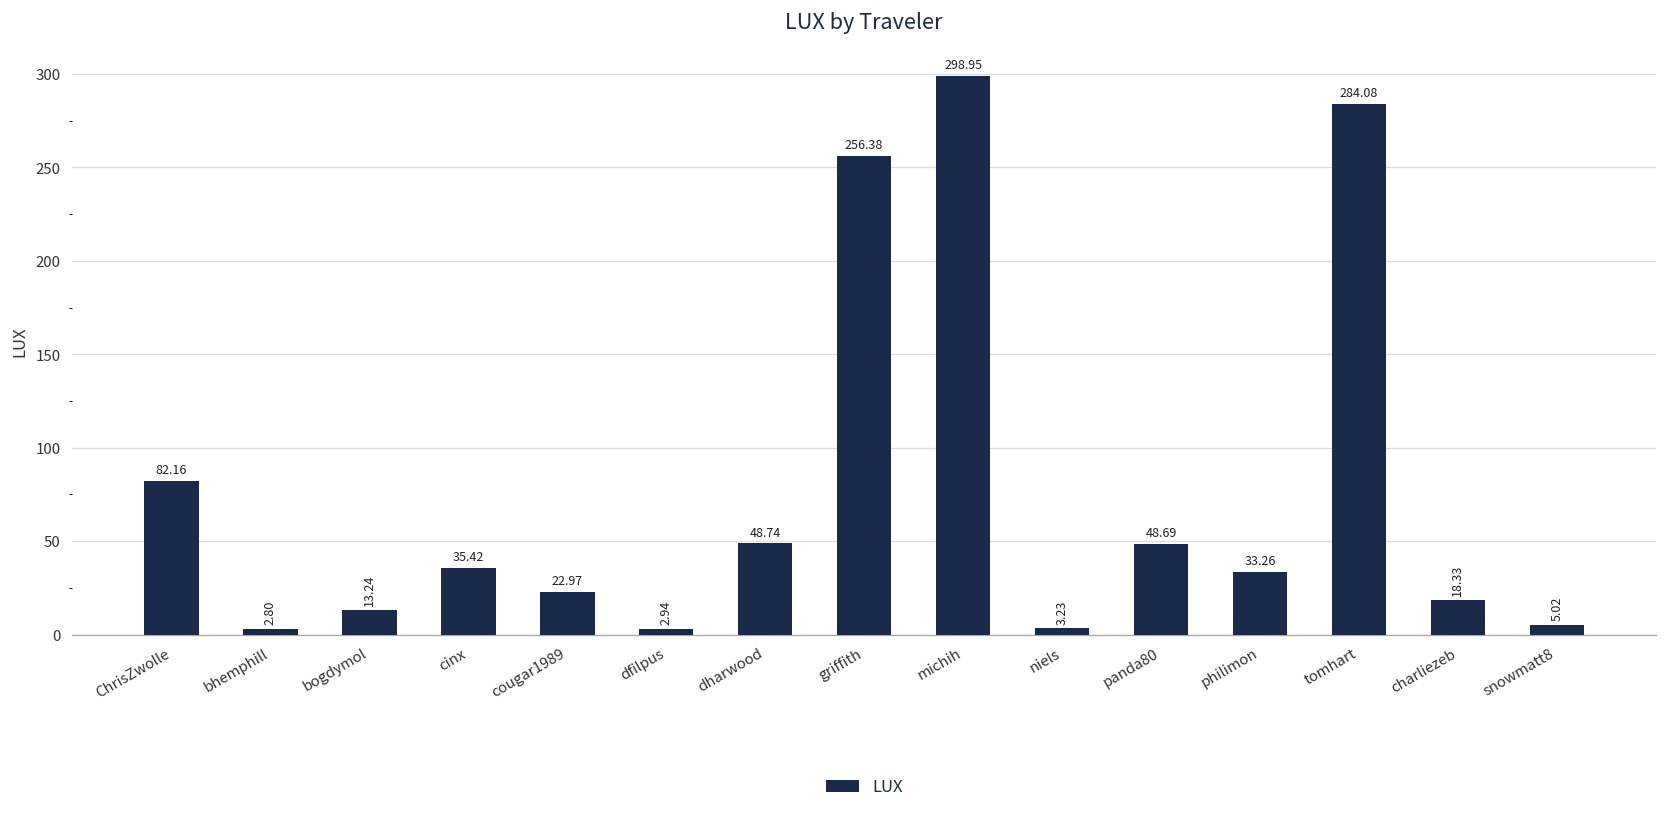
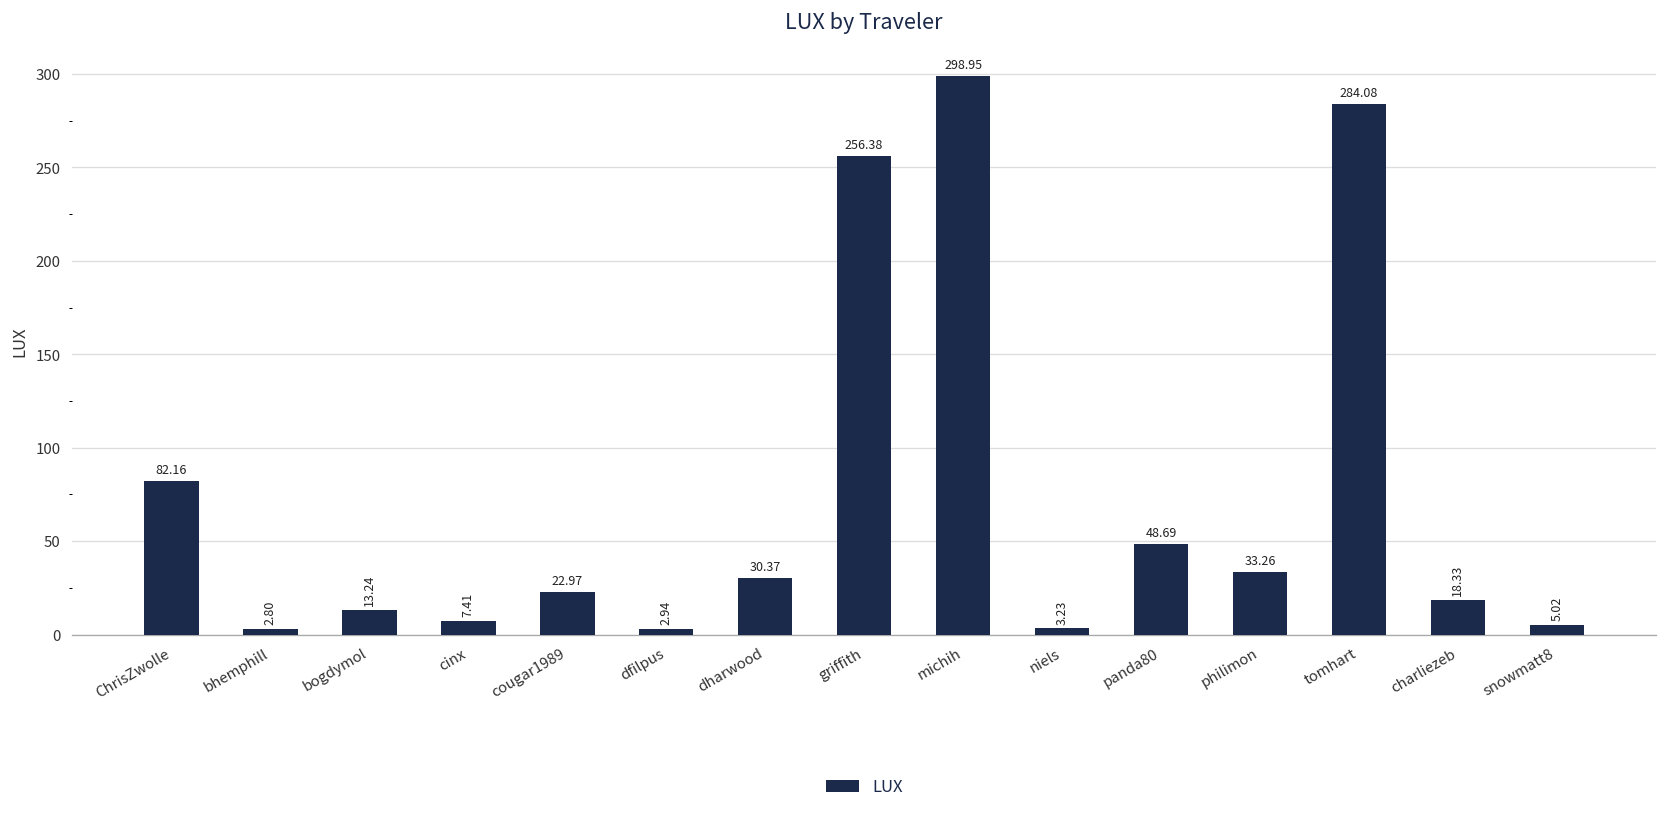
  {
    "ChrisZwolle": 82.16,
    "bhemphill": 2.80,
    "bogdymol": 13.24,
-   "cinx": 35.42,
+   "cinx": 7.41,
    "cougar1989": 22.97,
    "dfilpus": 2.94,
-   "dharwood": 48.74,
+   "dharwood": 30.37,
    "griffith": 256.38,
    "michih": 298.95,
    "niels": 3.23,
    "panda80": 48.69,
    "philimon": 33.26,
    "tomhart": 284.08,
    "charliezeb": 18.33,
    "snowmatt8": 5.02
  }
